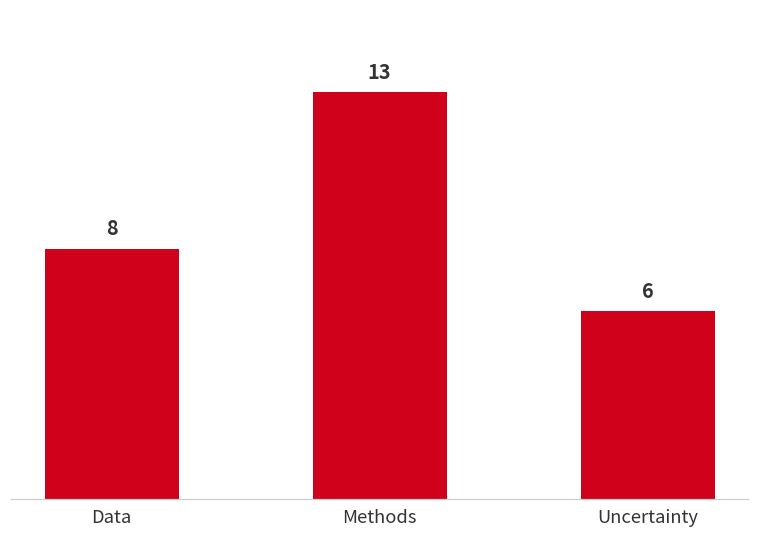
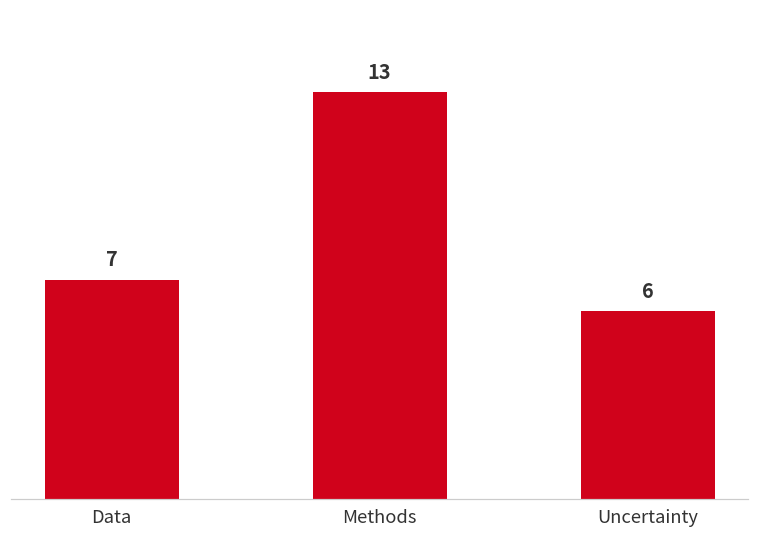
  {
-   "Data": 8,
+   "Data": 7,
    "Methods": 13,
    "Uncertainty": 6
  }
